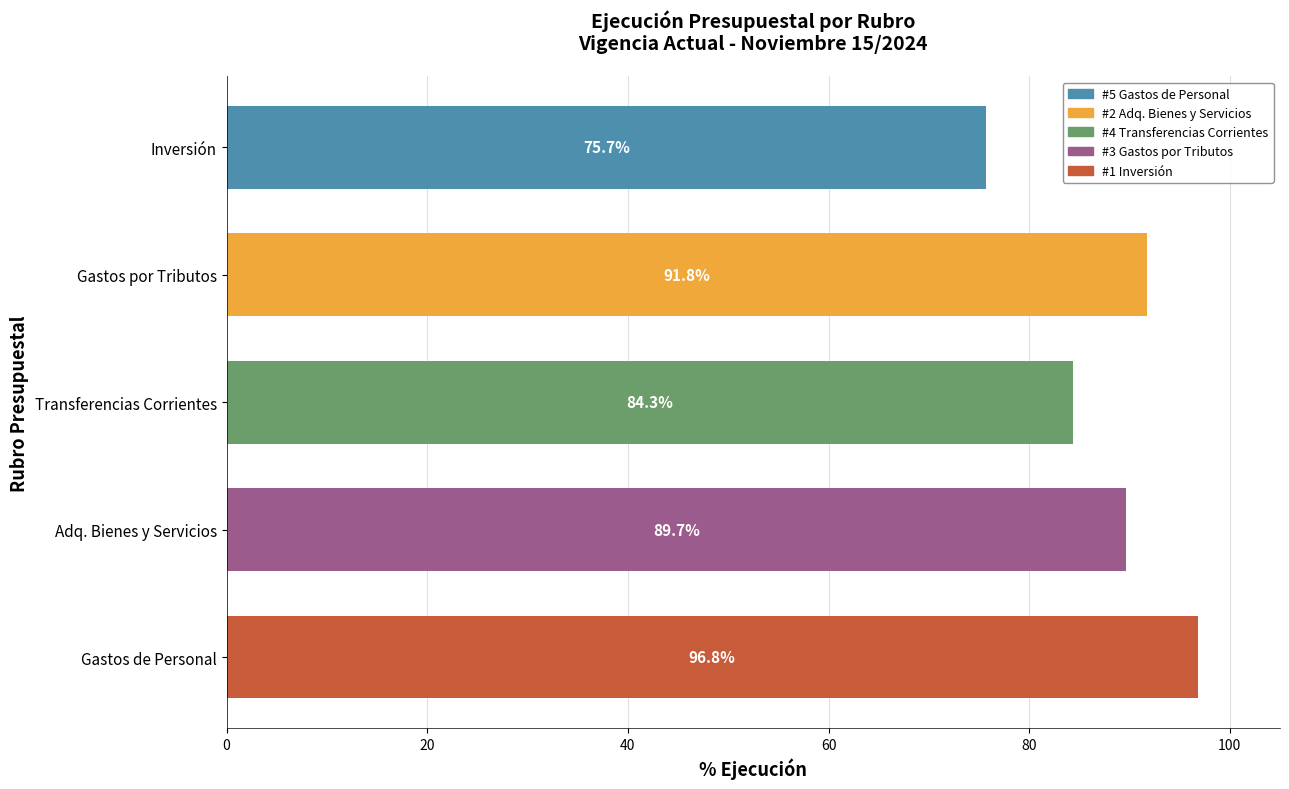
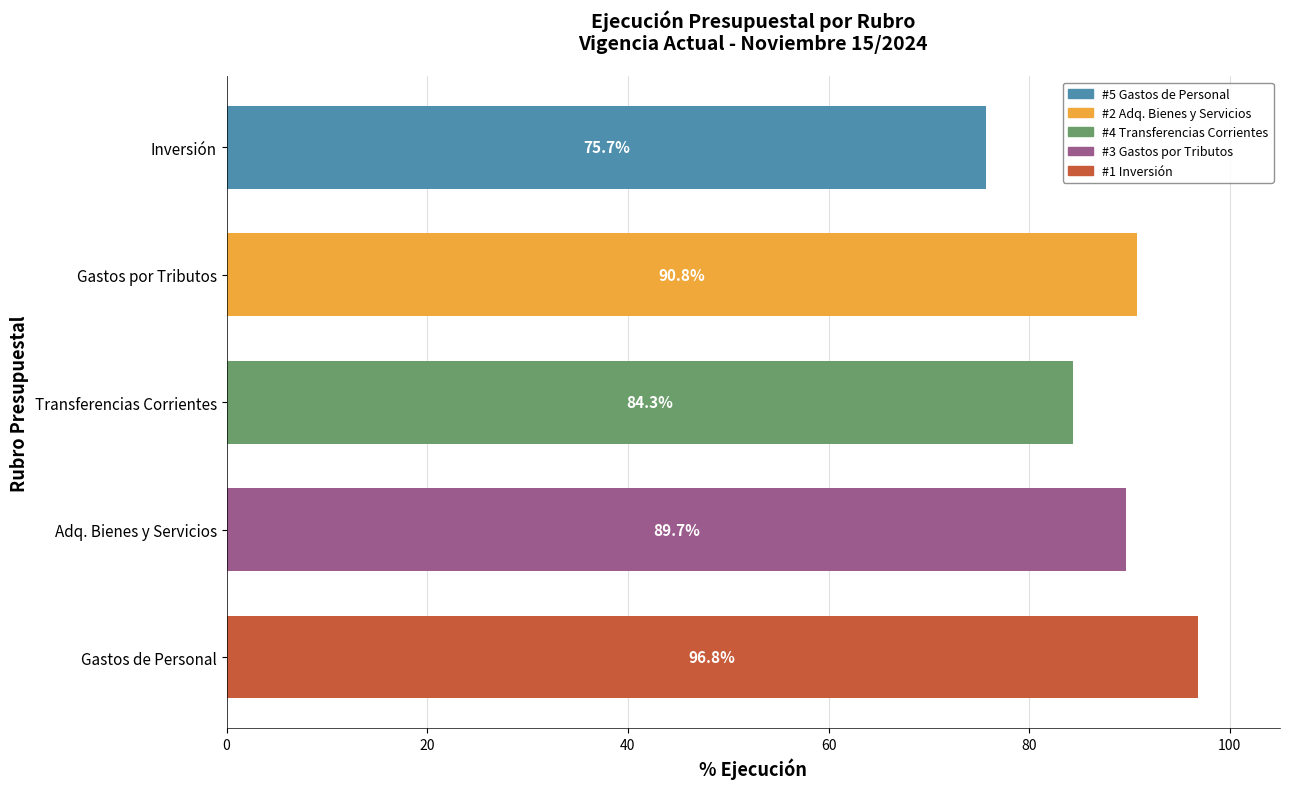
  {
    "Inversión": "75.7%",
-   "Gastos por Tributos": "91.8%",
+   "Gastos por Tributos": "90.8%",
    "Transferencias Corrientes": "84.3%",
    "Adq. Bienes y Servicios": "89.7%",
    "Gastos de Personal": "96.8%"
  }
